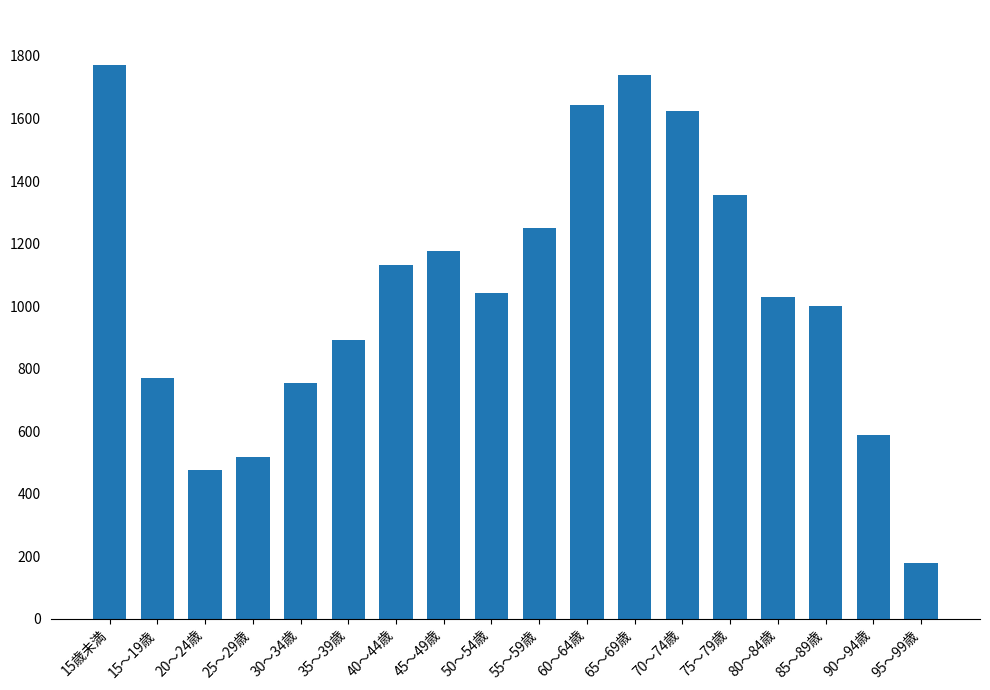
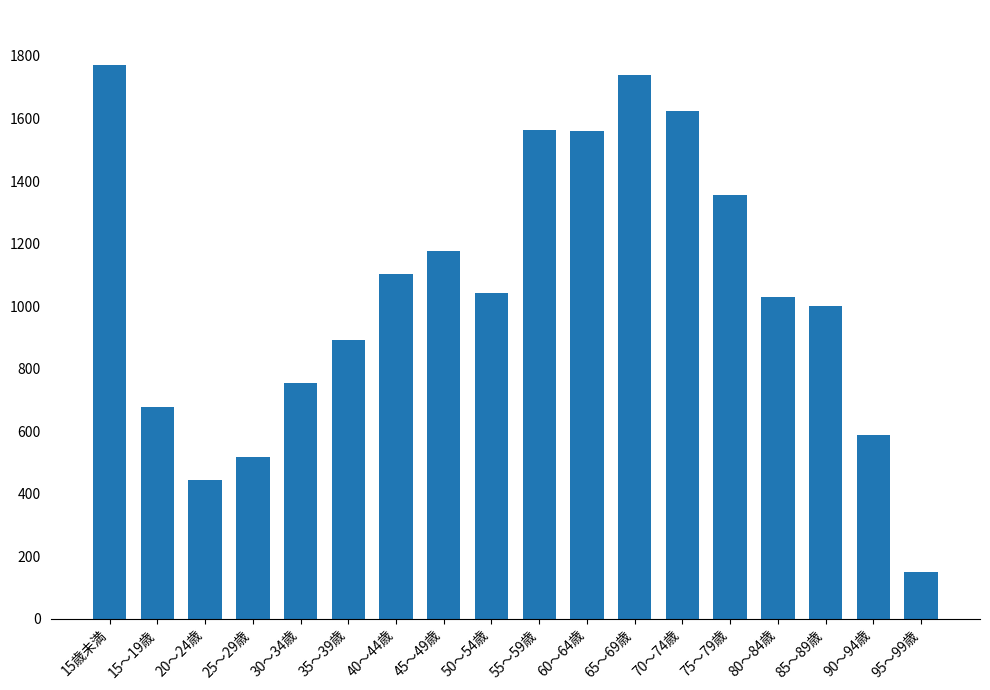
  {
    "15歳未満": 1770,
-   "15～19歳": 770,
-   "20～24歳": 480,
+   "15～19歳": 680,
+   "20～24歳": 450,
    "25～29歳": 520,
    "30～34歳": 750,
    "35～39歳": 890,
-   "40～44歳": 1130,
+   "40～44歳": 1100,
    "45～49歳": 1180,
    "50～54歳": 1040,
-   "55～59歳": 1250,
-   "60～64歳": 1640,
+   "55～59歳": 1560,
+   "60～64歳": 1560,
    "65～69歳": 1740,
    "70～74歳": 1620,
    "75～79歳": 1350,
    "80～84歳": 1030,
    "85～89歳": 1000,
    "90～94歳": 590,
-   "95～99歳": 180
+   "95～99歳": 150
  }
